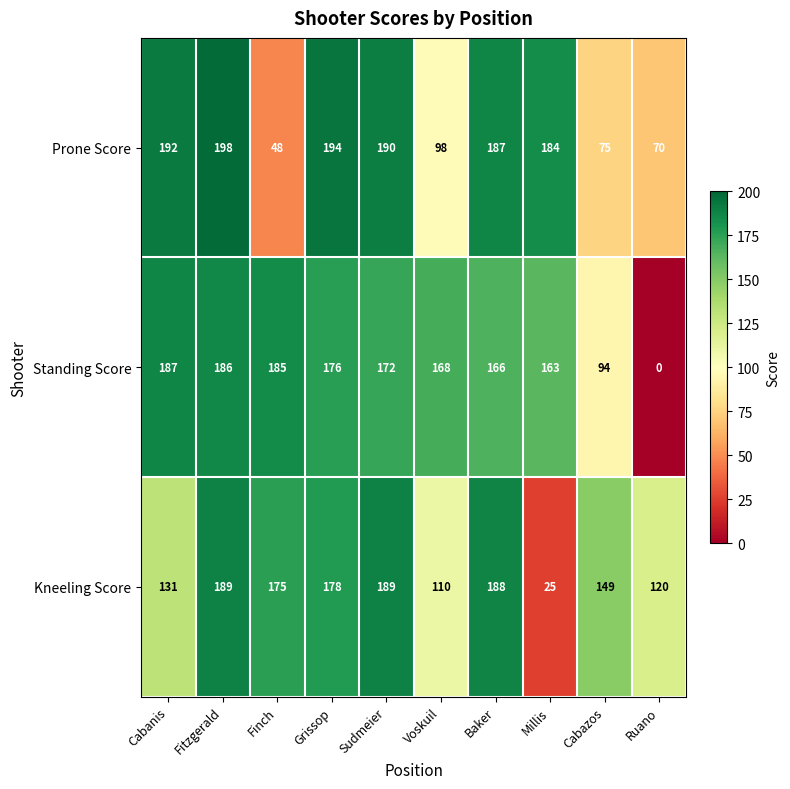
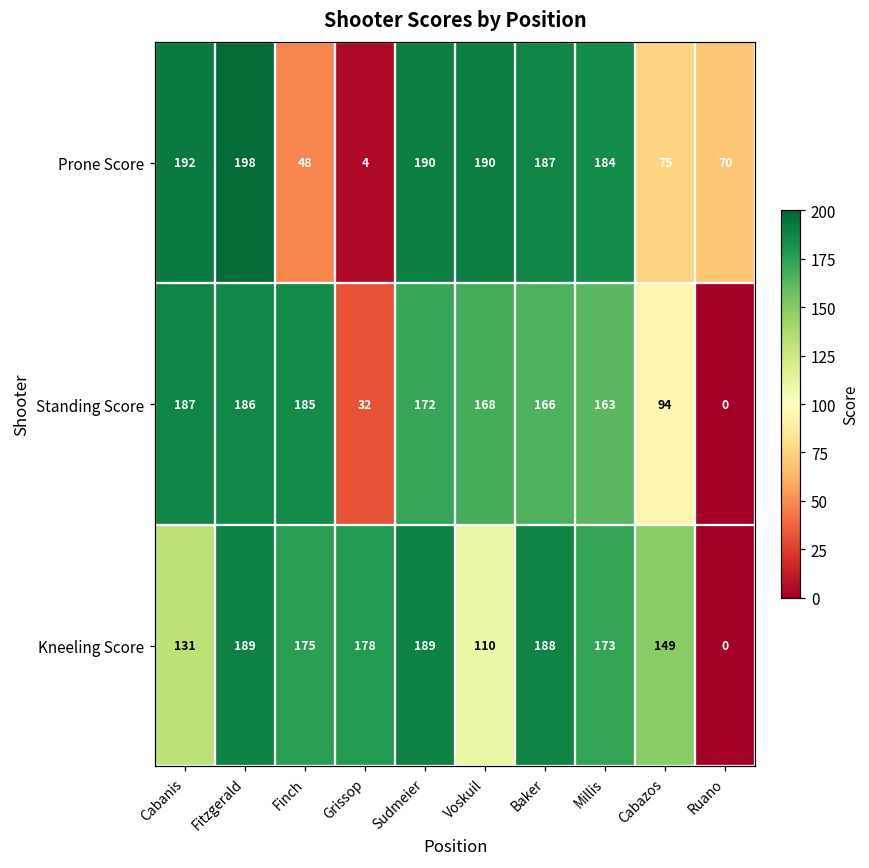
  {
    "Prone Score": {
      "Cabanis": 192,
      "Fitzgerald": 198,
      "Finch": 48,
-     "Grissop": 194,
+     "Grissop": 4,
      "Sudmeier": 190,
-     "Voskuil": 98,
+     "Voskuil": 190,
      "Baker": 187,
      "Millis": 184,
      "Cabazos": 75,
      "Ruano": 70
    },
    "Standing Score": {
      "Cabanis": 187,
      "Fitzgerald": 186,
      "Finch": 185,
-     "Grissop": 176,
+     "Grissop": 32,
      "Sudmeier": 172,
      "Voskuil": 168,
      "Baker": 166,
      "Millis": 163,
      "Cabazos": 94,
      "Ruano": 0
    },
    "Kneeling Score": {
      "Cabanis": 131,
      "Fitzgerald": 189,
      "Finch": 175,
      "Grissop": 178,
      "Sudmeier": 189,
      "Voskuil": 110,
      "Baker": 188,
-     "Millis": 25,
+     "Millis": 173,
      "Cabazos": 149,
-     "Ruano": 120
+     "Ruano": 0
    }
  }
